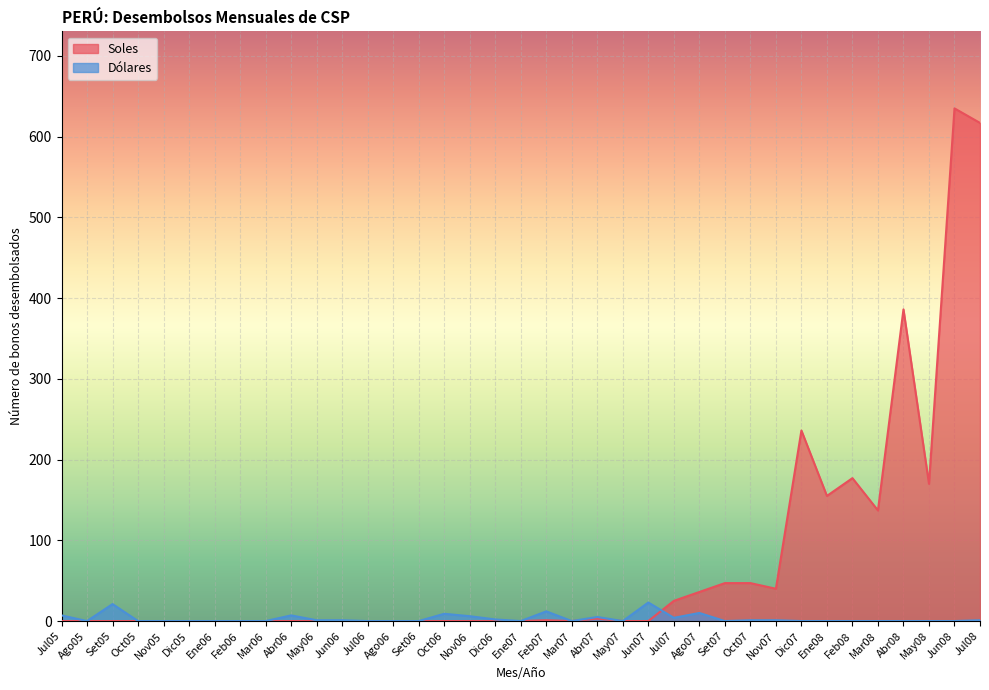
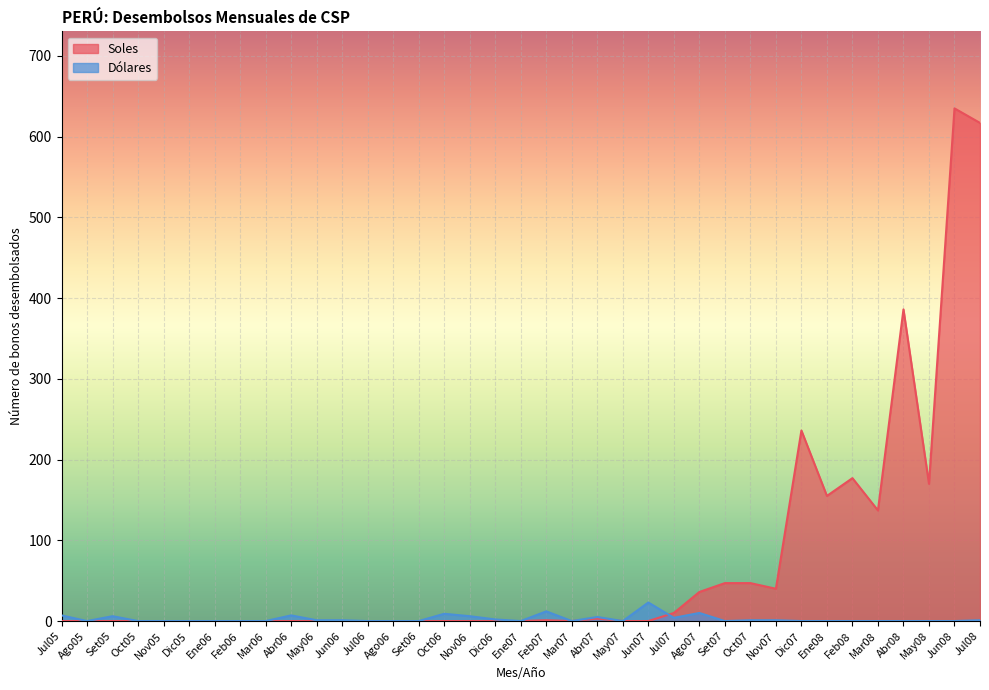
  {
    "Soles": {
      "Jul05": 0,
      "Set05": 0,
      "Abr06": 0,
      "Oct06": 0,
      "Nov06": 0,
      "Feb07": 0,
      "Jun07": 0,
-     "Jul07": 30,
+     "Jul07": 10,
      "Ago07": 40,
      "Set07": 50,
      "Oct07": 50,
      "Nov07": 40,
      "Dic07": 240,
      "Ene08": 160,
      "Feb08": 180,
      "Mar08": 140,
      "Abr08": 390,
      "May08": 170,
      "Jun08": 640,
      "Jul08": 620
    },
    "Dólares": {
      "Jul05": 10,
-     "Set05": 20,
+     "Set05": 10,
      "Abr06": 10,
      "Oct06": 10,
      "Nov06": 10,
      "Feb07": 10,
      "Jun07": 20,
      "Jul07": 0,
      "Ago07": 10,
      "Set07": 0,
      "Oct07": 0,
      "Nov07": 0,
      "Dic07": 0,
      "Ene08": 0,
      "Feb08": 0,
      "Mar08": 0,
      "Abr08": 0,
      "May08": 0,
      "Jun08": 0,
      "Jul08": 0
    }
  }
